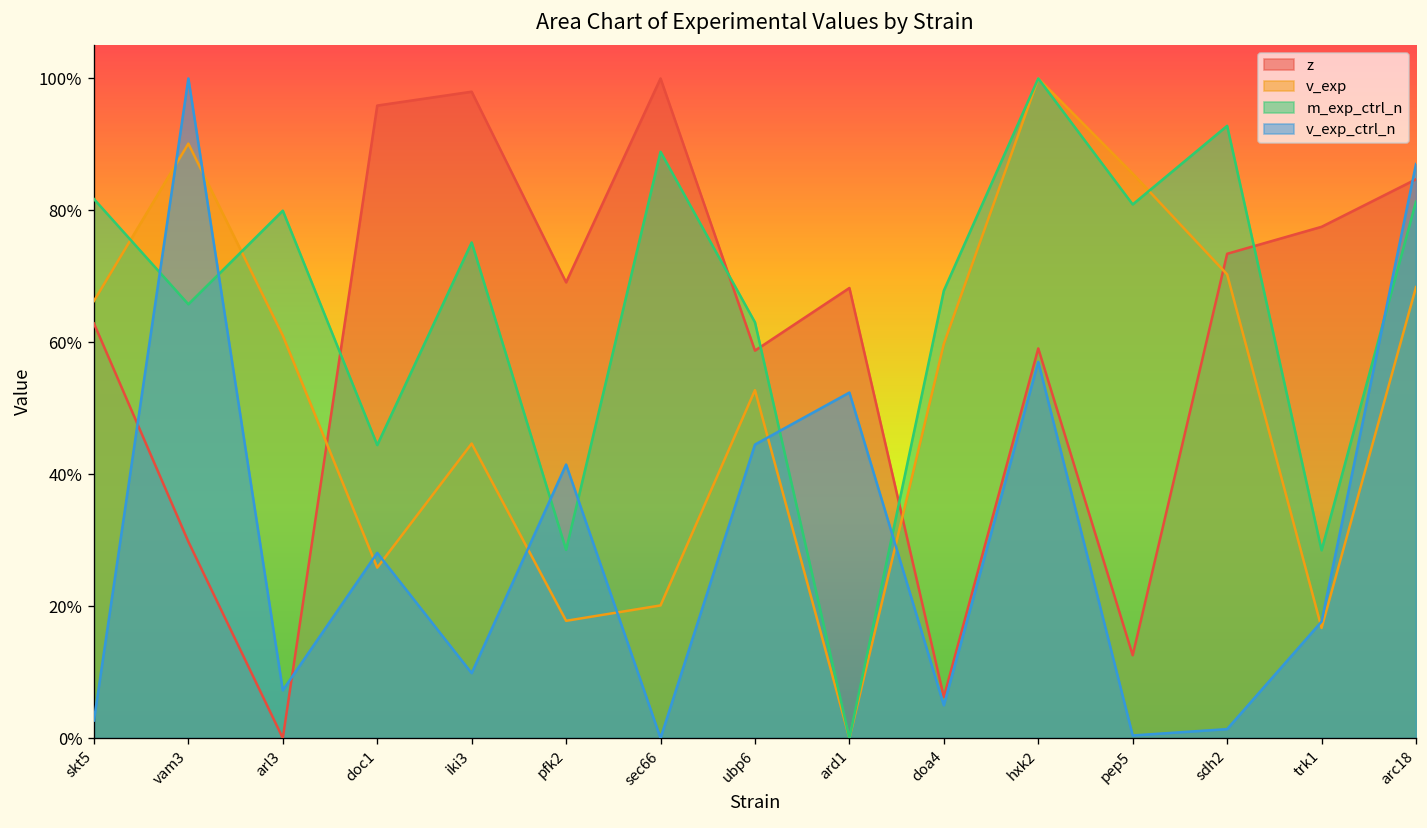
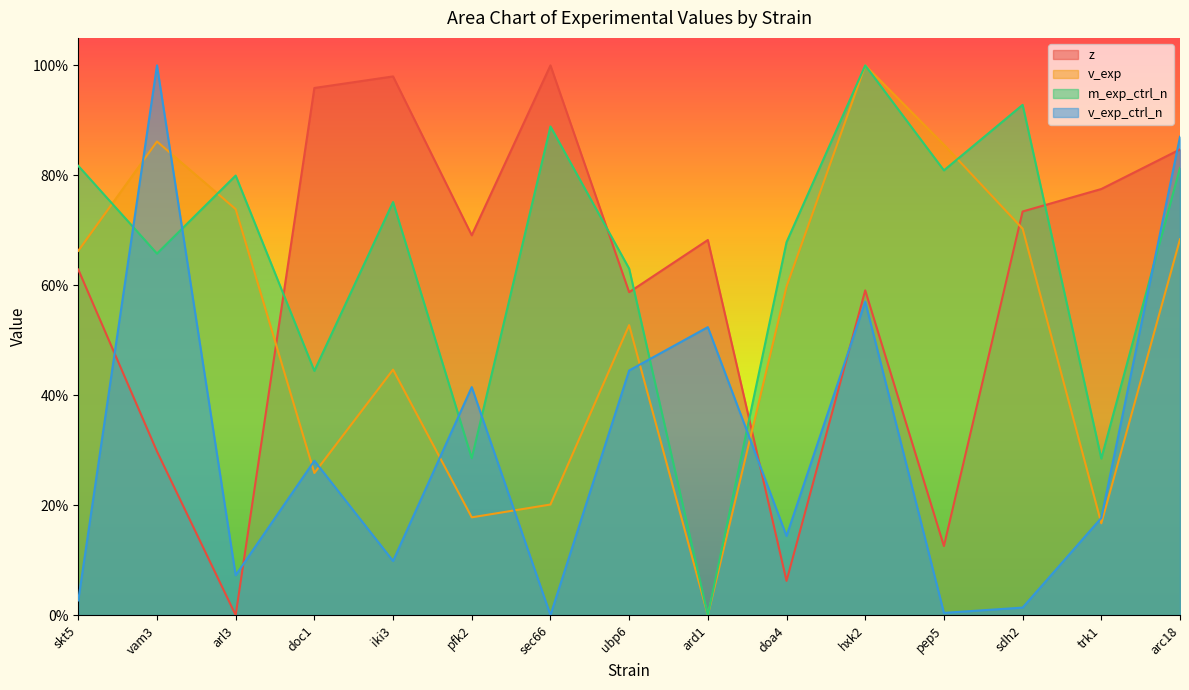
  {
    "z": {
      "skt5": "63%",
      "vam3": "30%",
      "arl3": "0%",
      "doc1": "96%",
      "iki3": "98%",
      "pfk2": "69%",
      "sec66": "100%",
      "ubp6": "59%",
      "ard1": "68%",
      "doa4": "6%",
      "hxk2": "59%",
      "pep5": "13%",
      "sdh2": "73%",
      "trk1": "78%",
      "arc18": "85%"
    },
    "v_exp": {
      "skt5": "66%",
-     "vam3": "90%",
-     "arl3": "61%",
+     "vam3": "86%",
+     "arl3": "74%",
      "doc1": "26%",
      "iki3": "45%",
      "pfk2": "18%",
      "sec66": "20%",
      "ubp6": "53%",
      "doa4": "60%",
      "pep5": "86%",
      "sdh2": "70%",
      "trk1": "17%",
      "arc18": "68%"
    },
    "m_exp_ctrl_n": {
      "skt5": "82%",
      "vam3": "66%",
      "arl3": "80%",
      "doc1": "44%",
      "iki3": "75%",
      "pfk2": "29%",
      "sec66": "89%",
      "ubp6": "63%",
      "doa4": "68%",
      "pep5": "81%",
      "sdh2": "93%",
      "trk1": "28%",
      "arc18": "81%"
    },
    "v_exp_ctrl_n": {
      "skt5": "3%",
      "vam3": "100%",
      "arl3": "7%",
      "doc1": "28%",
      "iki3": "10%",
      "pfk2": "41%",
      "sec66": "0%",
      "ubp6": "45%",
      "ard1": "52%",
-     "doa4": "5%",
+     "doa4": "14%",
      "hxk2": "57%",
      "pep5": "0%",
      "sdh2": "1%",
      "trk1": "18%",
      "arc18": "87%"
    }
  }
